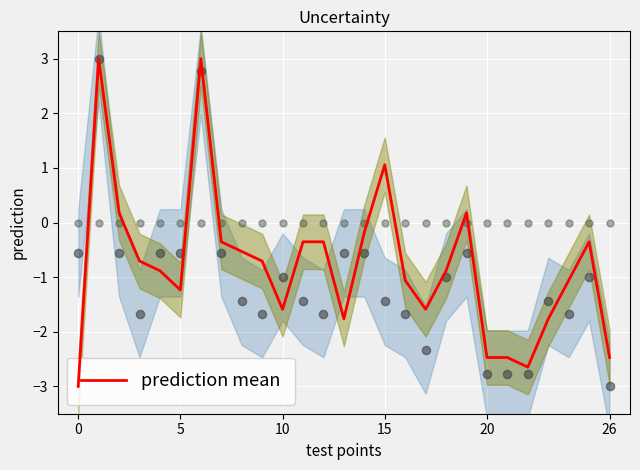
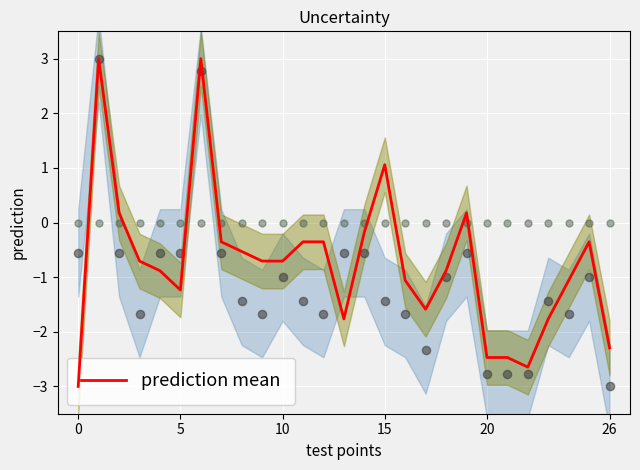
  {
    "prediction mean": {
      "5": -1.2,
-     "10": -1.6,
+     "10": -0.7,
      "15": 1.1,
      "20": -2.5,
-     "26": -2.5
+     "26": -2.3
    }
  }
